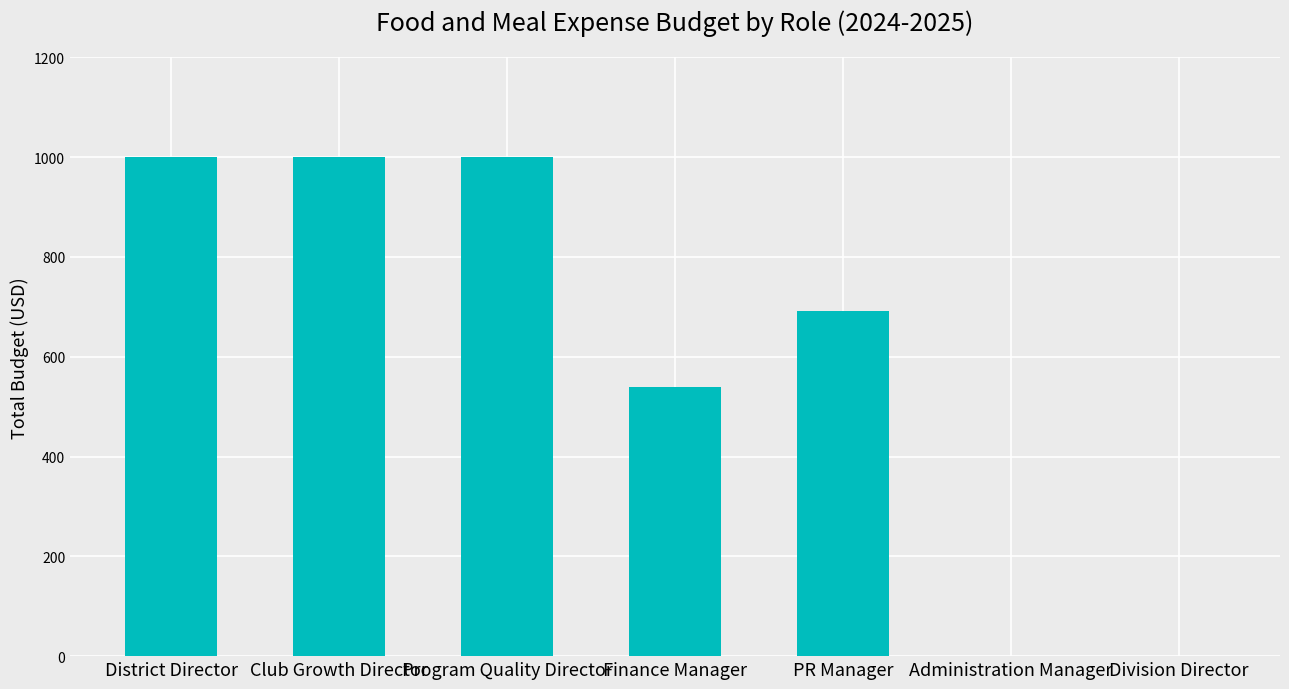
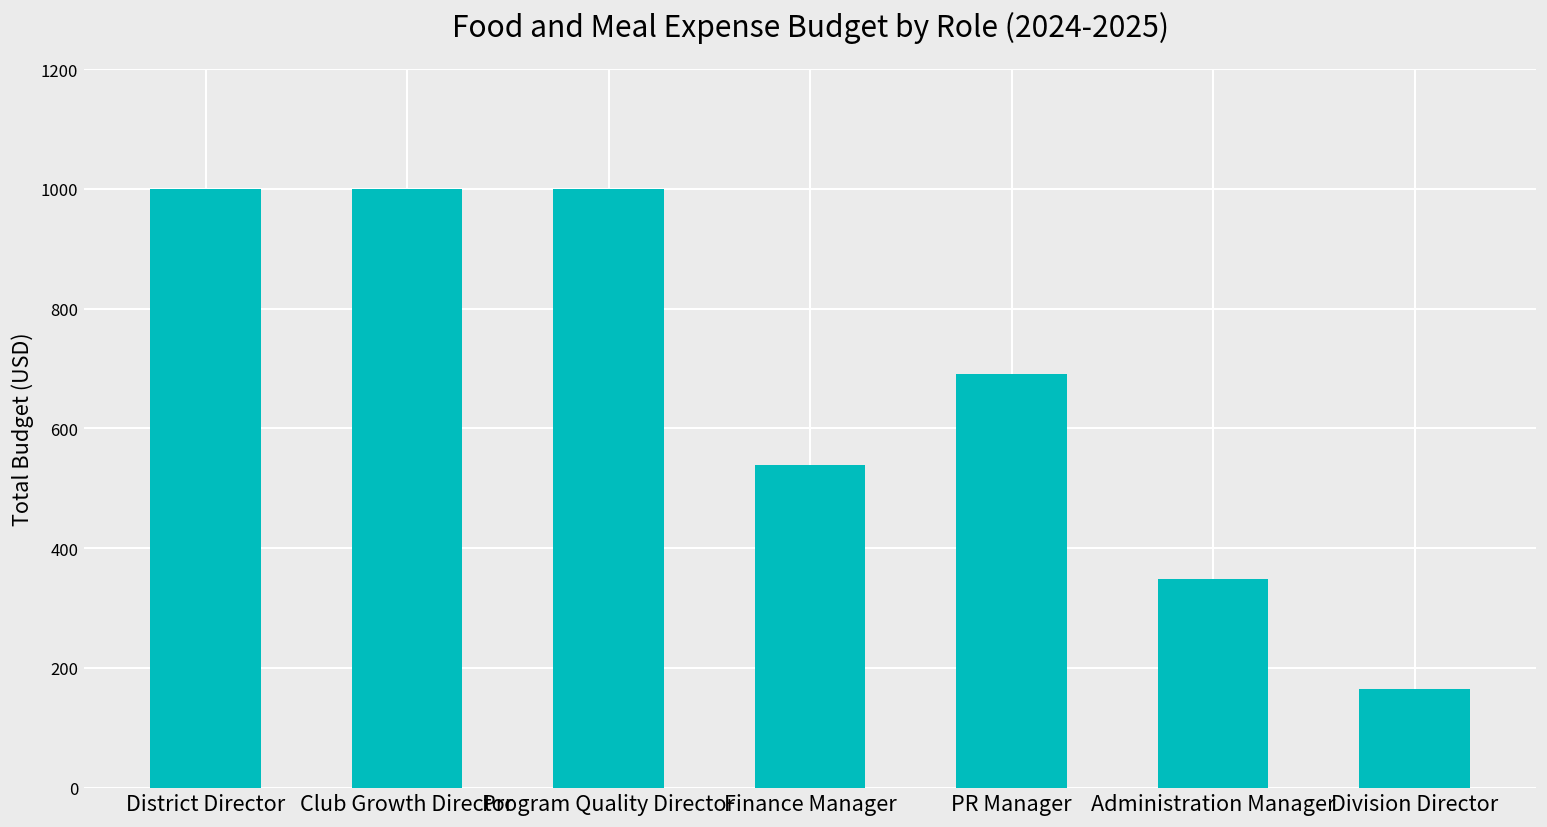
  {
    "District Director": 1000,
    "Club Growth Director": 1000,
    "Program Quality Director": 1000,
    "Finance Manager": 540,
    "PR Manager": 690,
-   "Administration Manager": 0,
-   "Division Director": 0
+   "Administration Manager": 350,
+   "Division Director": 170
  }
